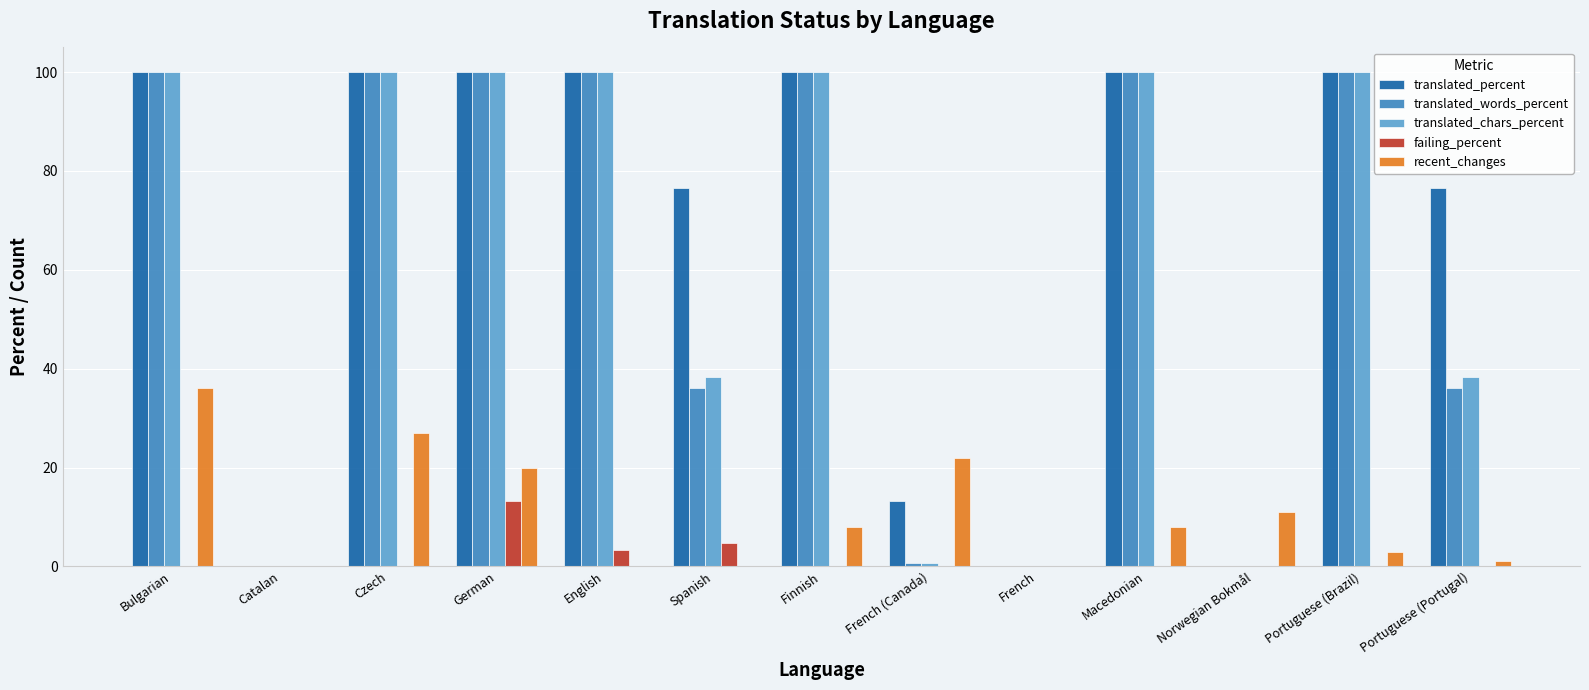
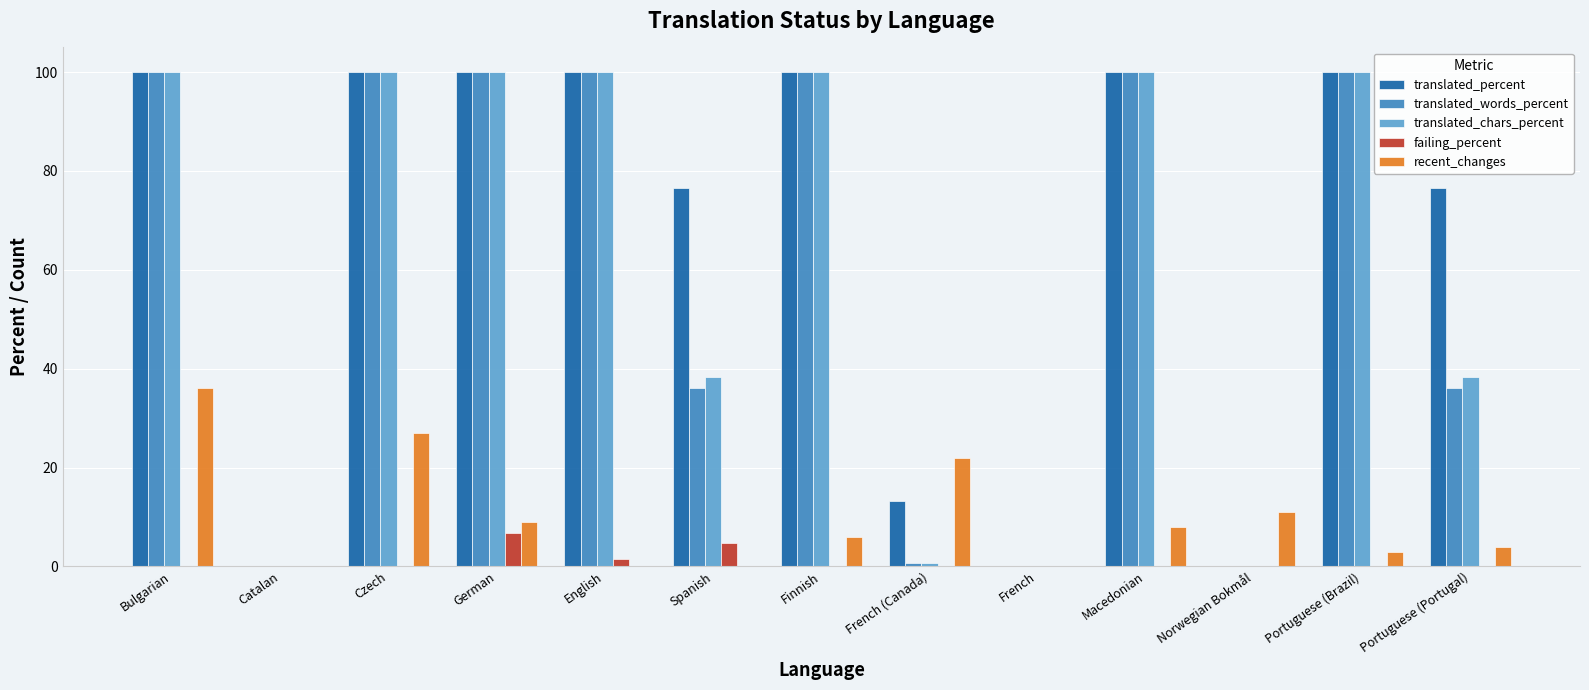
  {
    "failing_percent": {
      "Bulgarian": 0,
      "Catalan": 0,
      "Czech": 0,
-     "German": 13,
-     "English": 3,
+     "German": 7,
+     "English": 2,
      "Spanish": 5,
      "Finnish": 0,
      "French (Canada)": 0,
      "French": 0,
      "Macedonian": 0,
      "Norwegian Bokmål": 0,
      "Portuguese (Brazil)": 0,
      "Portuguese (Portugal)": 0
    },
    "recent_changes": {
      "Bulgarian": 36,
      "Catalan": 0,
      "Czech": 27,
-     "German": 20,
+     "German": 9,
      "English": 0,
      "Spanish": 0,
-     "Finnish": 8,
+     "Finnish": 6,
      "French (Canada)": 22,
      "French": 0,
      "Macedonian": 8,
      "Norwegian Bokmål": 11,
      "Portuguese (Brazil)": 3,
-     "Portuguese (Portugal)": 1
+     "Portuguese (Portugal)": 4
    }
  }
